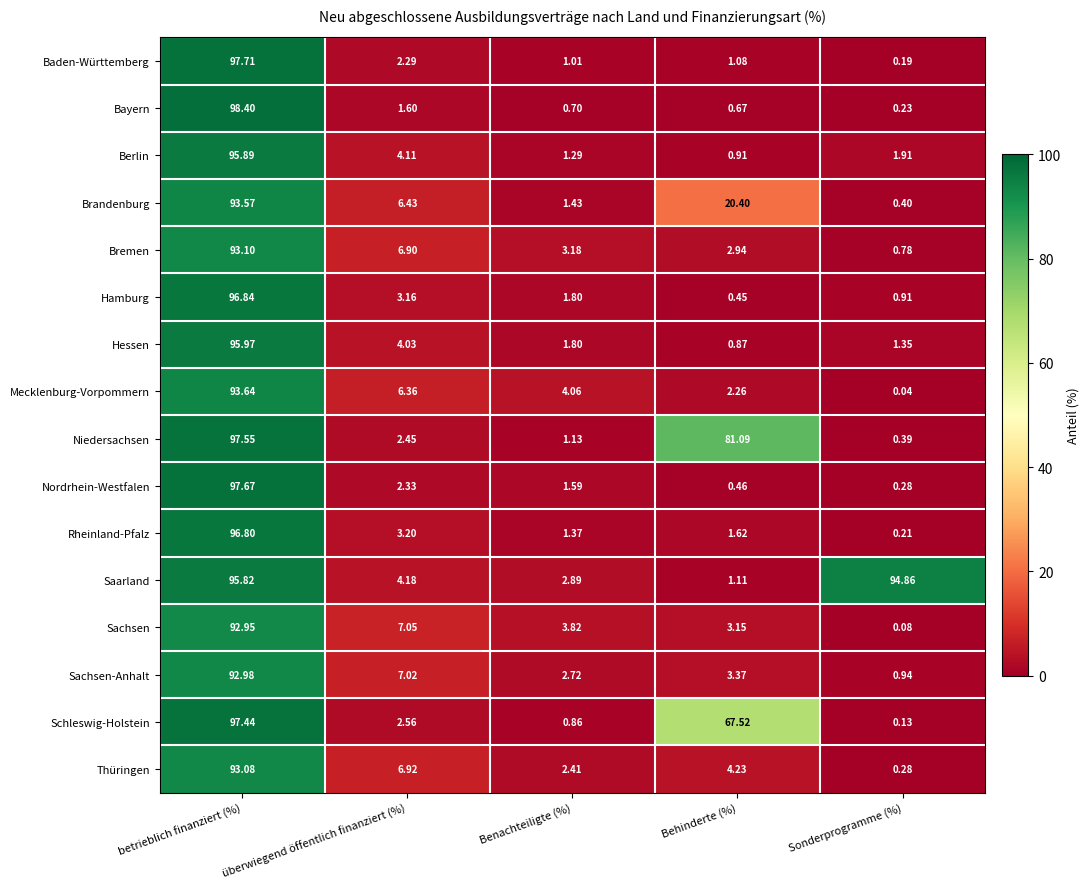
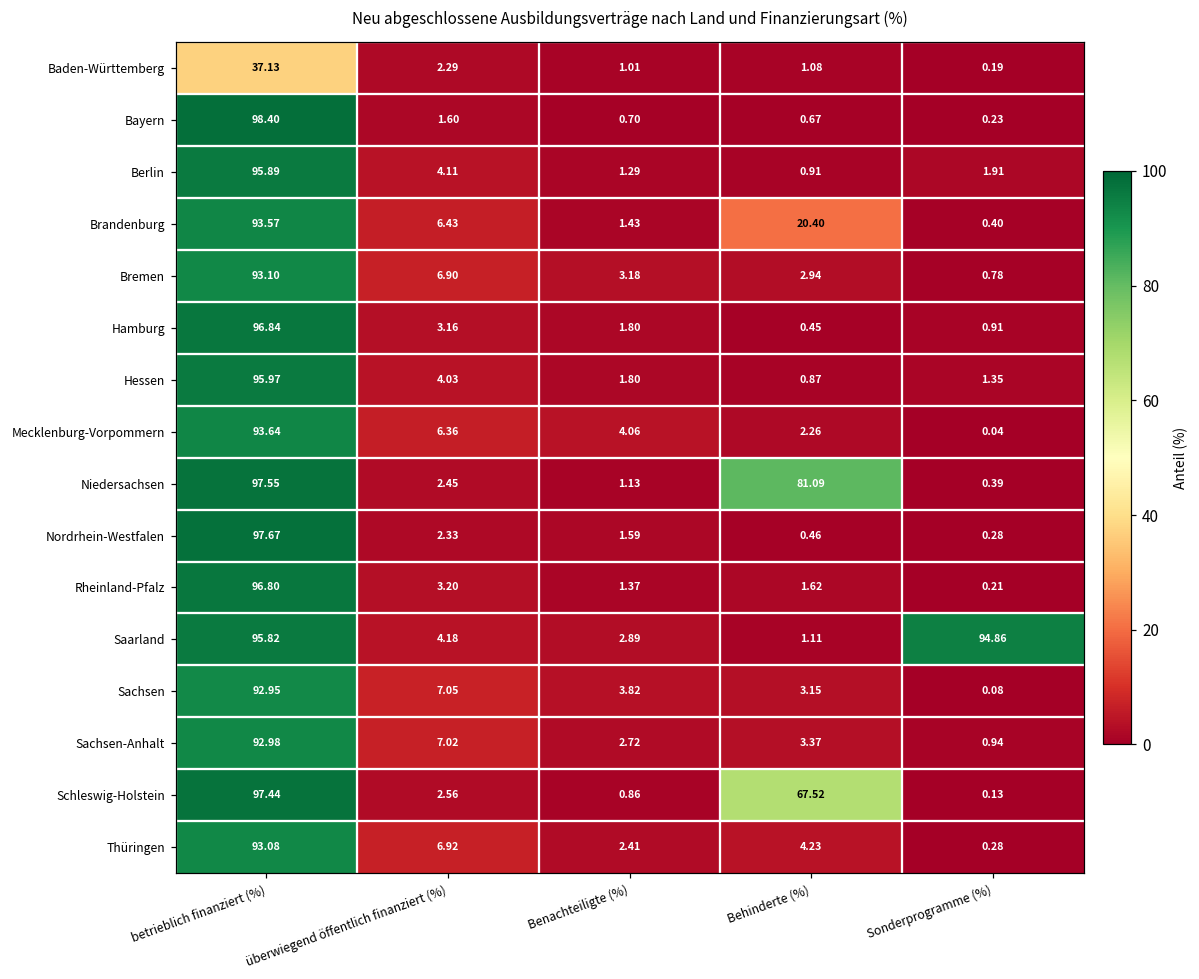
  {
    "Baden-Württemberg": {
-     "betrieblich finanziert (%)": 97.71,
+     "betrieblich finanziert (%)": 37.13,
      "überwiegend öffentlich finanziert (%)": 2.29,
      "Benachteiligte (%)": 1.01,
      "Behinderte (%)": 1.08,
      "Sonderprogramme (%)": 0.19
    },
    "Bayern": {
      "betrieblich finanziert (%)": 98.40,
      "überwiegend öffentlich finanziert (%)": 1.60,
      "Benachteiligte (%)": 0.70,
      "Behinderte (%)": 0.67,
      "Sonderprogramme (%)": 0.23
    },
    "Berlin": {
      "betrieblich finanziert (%)": 95.89,
      "überwiegend öffentlich finanziert (%)": 4.11,
      "Benachteiligte (%)": 1.29,
      "Behinderte (%)": 0.91,
      "Sonderprogramme (%)": 1.91
    },
    "Brandenburg": {
      "betrieblich finanziert (%)": 93.57,
      "überwiegend öffentlich finanziert (%)": 6.43,
      "Benachteiligte (%)": 1.43,
      "Behinderte (%)": 20.40,
      "Sonderprogramme (%)": 0.40
    },
    "Bremen": {
      "betrieblich finanziert (%)": 93.10,
      "überwiegend öffentlich finanziert (%)": 6.90,
      "Benachteiligte (%)": 3.18,
      "Behinderte (%)": 2.94,
      "Sonderprogramme (%)": 0.78
    },
    "Hamburg": {
      "betrieblich finanziert (%)": 96.84,
      "überwiegend öffentlich finanziert (%)": 3.16,
      "Benachteiligte (%)": 1.80,
      "Behinderte (%)": 0.45,
      "Sonderprogramme (%)": 0.91
    },
    "Hessen": {
      "betrieblich finanziert (%)": 95.97,
      "überwiegend öffentlich finanziert (%)": 4.03,
      "Benachteiligte (%)": 1.80,
      "Behinderte (%)": 0.87,
      "Sonderprogramme (%)": 1.35
    },
    "Mecklenburg-Vorpommern": {
      "betrieblich finanziert (%)": 93.64,
      "überwiegend öffentlich finanziert (%)": 6.36,
      "Benachteiligte (%)": 4.06,
      "Behinderte (%)": 2.26,
      "Sonderprogramme (%)": 0.04
    },
    "Niedersachsen": {
      "betrieblich finanziert (%)": 97.55,
      "überwiegend öffentlich finanziert (%)": 2.45,
      "Benachteiligte (%)": 1.13,
      "Behinderte (%)": 81.09,
      "Sonderprogramme (%)": 0.39
    },
    "Nordrhein-Westfalen": {
      "betrieblich finanziert (%)": 97.67,
      "überwiegend öffentlich finanziert (%)": 2.33,
      "Benachteiligte (%)": 1.59,
      "Behinderte (%)": 0.46,
      "Sonderprogramme (%)": 0.28
    },
    "Rheinland-Pfalz": {
      "betrieblich finanziert (%)": 96.80,
      "überwiegend öffentlich finanziert (%)": 3.20,
      "Benachteiligte (%)": 1.37,
      "Behinderte (%)": 1.62,
      "Sonderprogramme (%)": 0.21
    },
    "Saarland": {
      "betrieblich finanziert (%)": 95.82,
      "überwiegend öffentlich finanziert (%)": 4.18,
      "Benachteiligte (%)": 2.89,
      "Behinderte (%)": 1.11,
      "Sonderprogramme (%)": 94.86
    },
    "Sachsen": {
      "betrieblich finanziert (%)": 92.95,
      "überwiegend öffentlich finanziert (%)": 7.05,
      "Benachteiligte (%)": 3.82,
      "Behinderte (%)": 3.15,
      "Sonderprogramme (%)": 0.08
    },
    "Sachsen-Anhalt": {
      "betrieblich finanziert (%)": 92.98,
      "überwiegend öffentlich finanziert (%)": 7.02,
      "Benachteiligte (%)": 2.72,
      "Behinderte (%)": 3.37,
      "Sonderprogramme (%)": 0.94
    },
    "Schleswig-Holstein": {
      "betrieblich finanziert (%)": 97.44,
      "überwiegend öffentlich finanziert (%)": 2.56,
      "Benachteiligte (%)": 0.86,
      "Behinderte (%)": 67.52,
      "Sonderprogramme (%)": 0.13
    },
    "Thüringen": {
      "betrieblich finanziert (%)": 93.08,
      "überwiegend öffentlich finanziert (%)": 6.92,
      "Benachteiligte (%)": 2.41,
      "Behinderte (%)": 4.23,
      "Sonderprogramme (%)": 0.28
    }
  }
